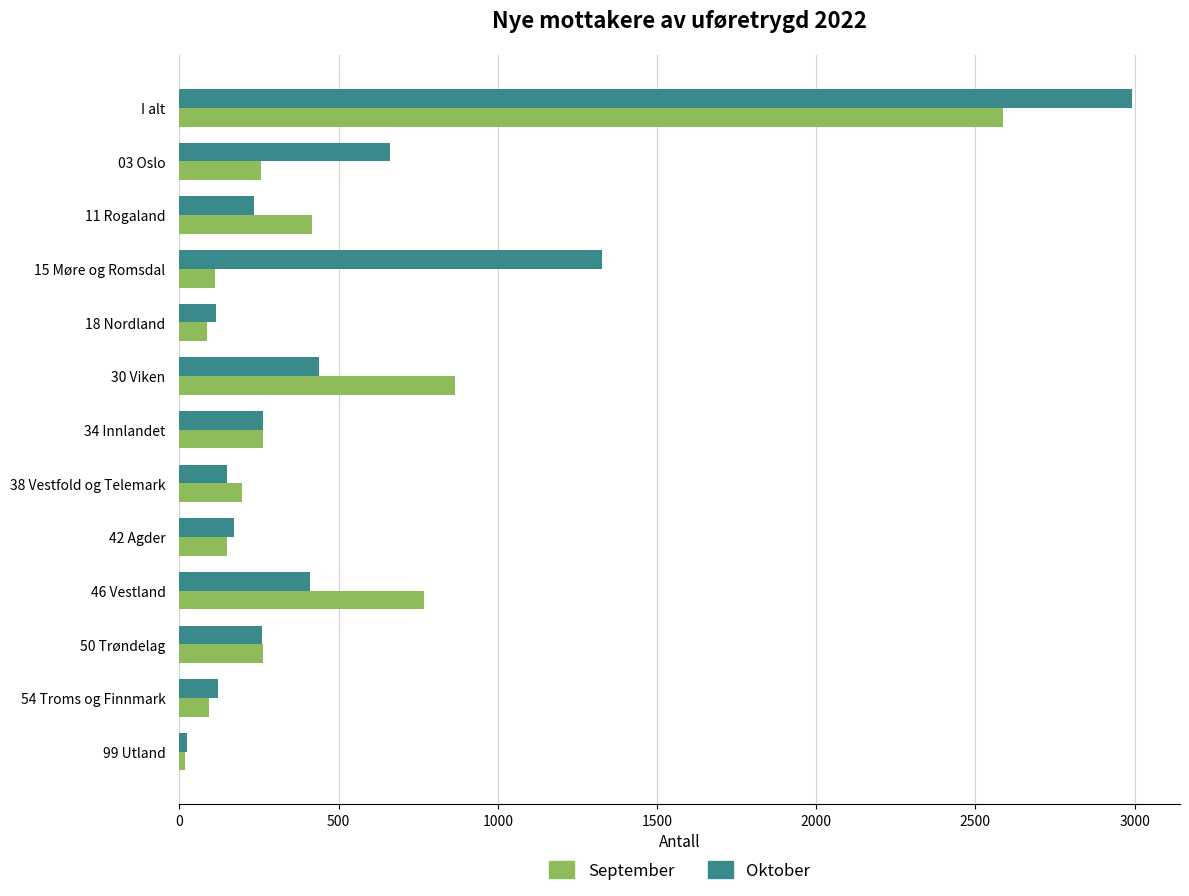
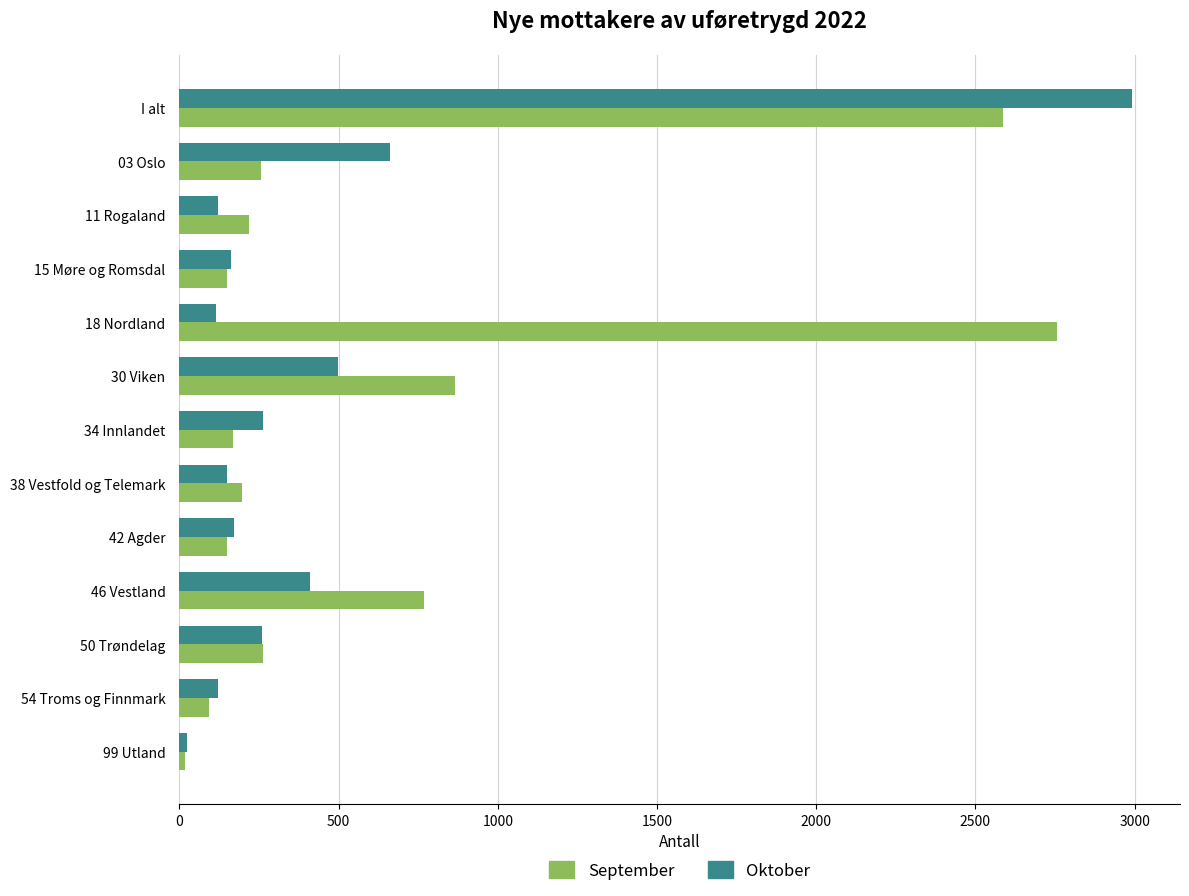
  {
    "September": {
      "I alt": 2590,
      "03 Oslo": 260,
-     "11 Rogaland": 420,
-     "15 Møre og Romsdal": 110,
-     "18 Nordland": 90,
+     "11 Rogaland": 220,
+     "15 Møre og Romsdal": 150,
+     "18 Nordland": 2760,
      "30 Viken": 870,
-     "34 Innlandet": 260,
+     "34 Innlandet": 170,
      "38 Vestfold og Telemark": 200,
      "42 Agder": 150,
      "46 Vestland": 770,
      "50 Trøndelag": 260,
      "54 Troms og Finnmark": 90,
      "99 Utland": 20
    },
    "Oktober": {
      "I alt": 2990,
      "03 Oslo": 660,
-     "11 Rogaland": 230,
-     "15 Møre og Romsdal": 1330,
+     "11 Rogaland": 120,
+     "15 Møre og Romsdal": 160,
      "18 Nordland": 120,
-     "30 Viken": 440,
+     "30 Viken": 500,
      "34 Innlandet": 260,
      "38 Vestfold og Telemark": 150,
      "42 Agder": 170,
      "46 Vestland": 410,
      "50 Trøndelag": 260,
      "54 Troms og Finnmark": 120,
      "99 Utland": 30
    }
  }
